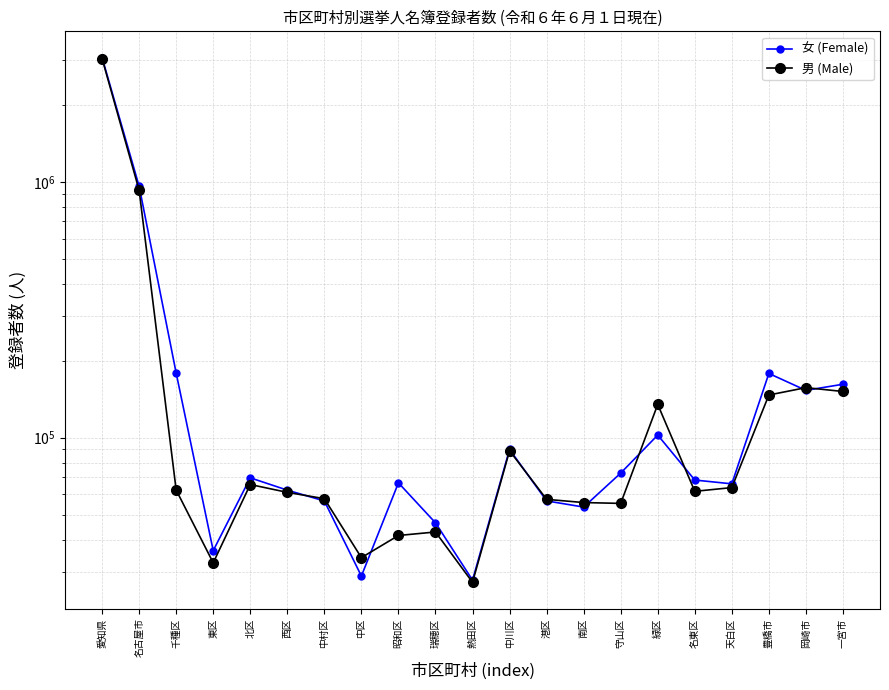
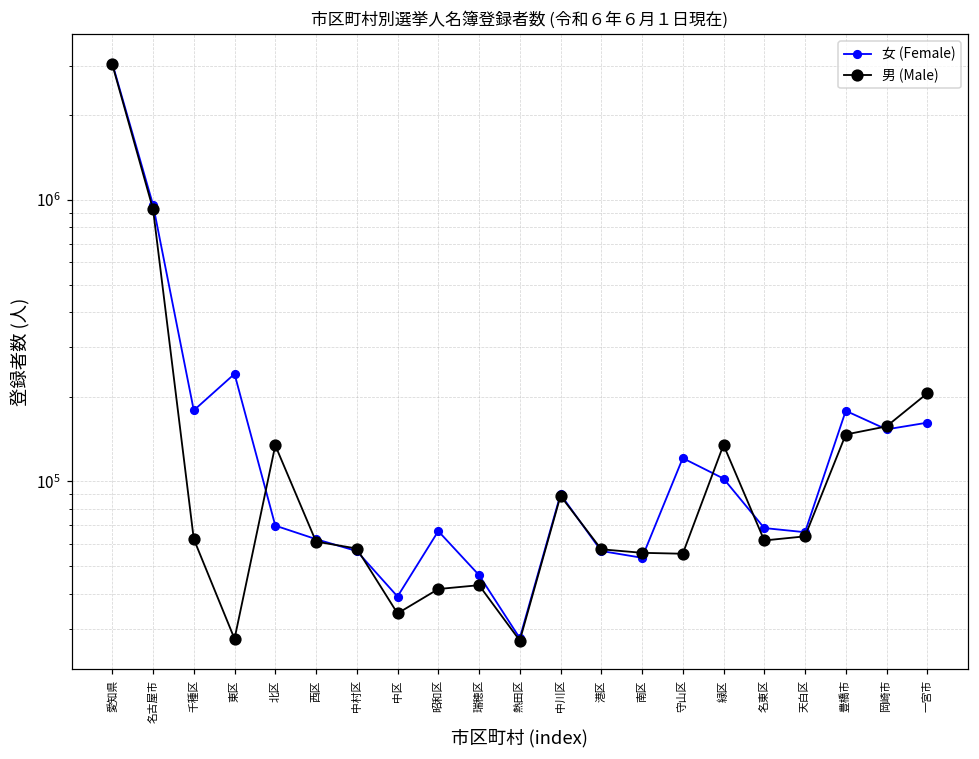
  {
    "女 (Female)": {
      "名古屋市": 960000,
      "千種区": 180000,
-     "東区": 36000,
+     "東区": 240000,
      "北区": 70000,
-     "中区": 29000,
+     "中区": 39000,
      "昭和区": 67000,
      "瑞穂区": 47000,
      "南区": 54000,
-     "守山区": 73000,
+     "守山区": 120000,
      "緑区": 102000,
      "名東区": 68000,
      "天白区": 66000,
      "豊橋市": 180000,
      "岡崎市": 150000,
      "一宮市": 160000
    },
    "男 (Male)": {
      "名古屋市": 930000,
      "千種区": 62000,
-     "東区": 32000,
-     "北区": 66000,
+     "東区": 28000,
+     "北区": 130000,
      "中区": 34000,
      "昭和区": 41000,
      "瑞穂区": 43000,
      "南区": 56000,
      "守山区": 55000,
      "緑区": 130000,
      "名東区": 62000,
      "天白区": 64000,
      "豊橋市": 150000,
      "岡崎市": 160000,
-     "一宮市": 150000
+     "一宮市": 210000
    }
  }
